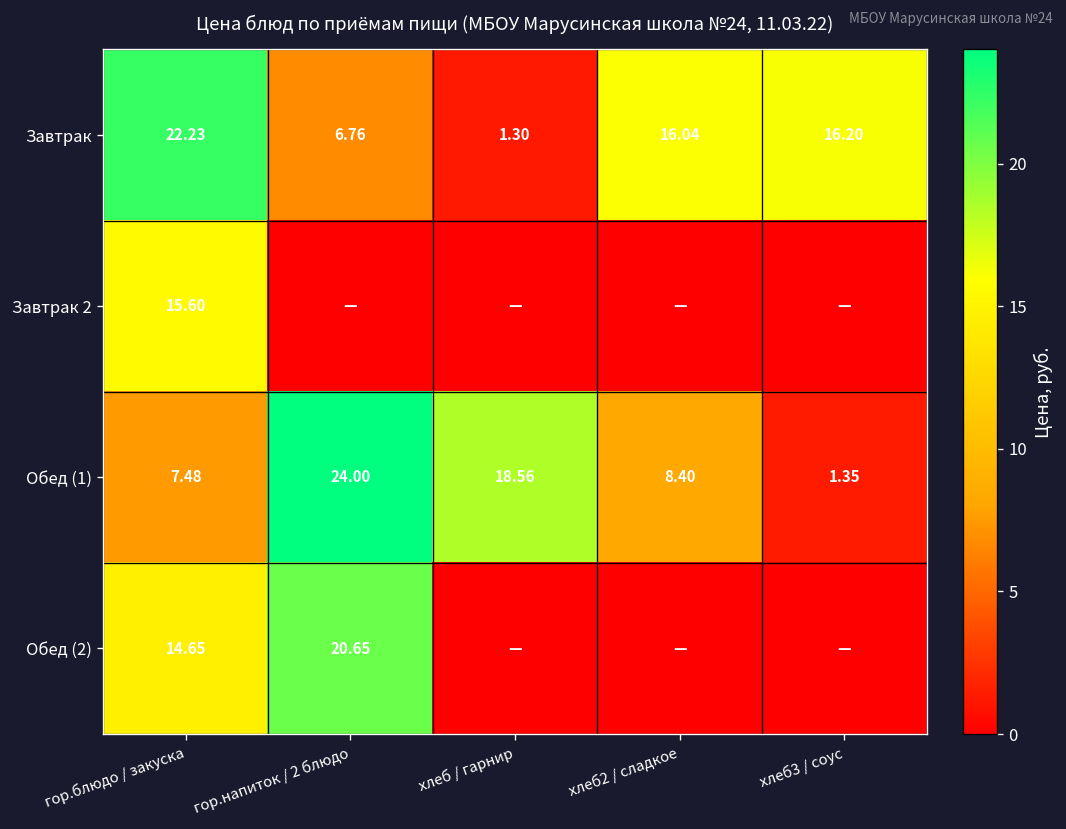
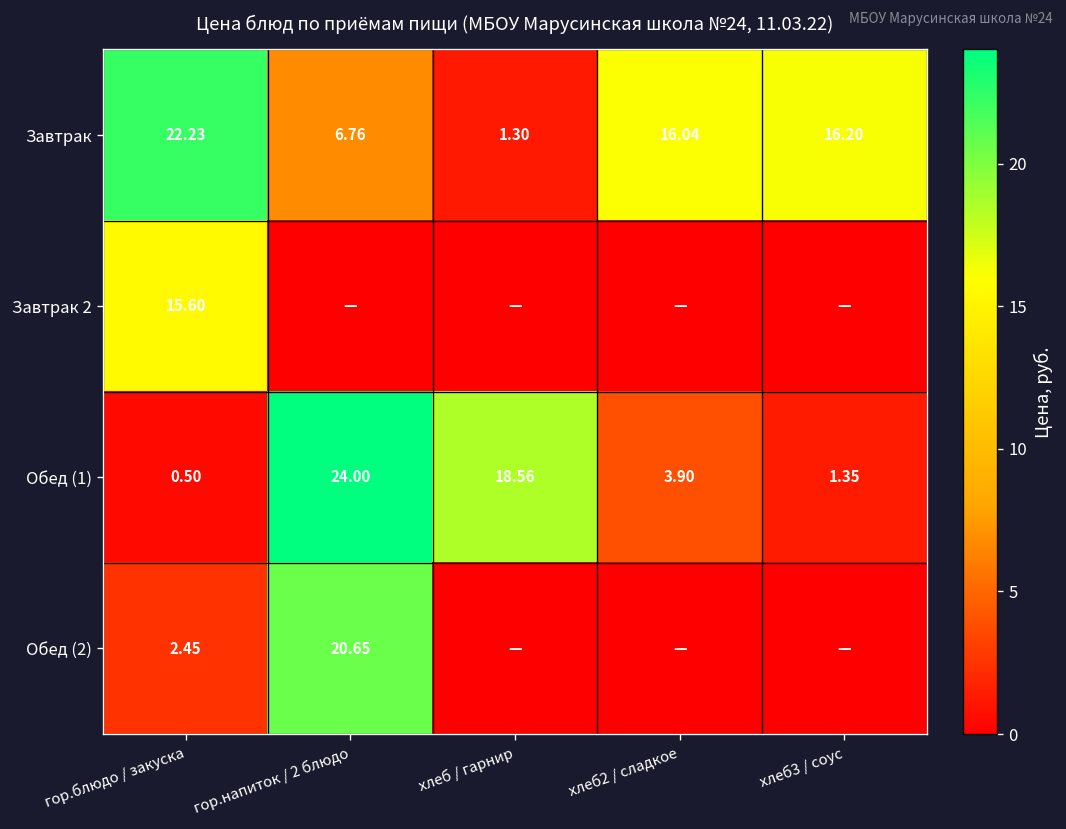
  {
    "Завтрак": {
      "гор.блюдо / закуска": 22.23,
      "гор.напиток / 2 блюдо": 6.76,
      "хлеб / гарнир": 1.30,
      "хлеб2 / сладкое": 16.04,
      "хлеб3 / соус": 16.20
    },
    "Завтрак 2": {
      "гор.блюдо / закуска": 15.60
    },
    "Обед (1)": {
-     "гор.блюдо / закуска": 7.48,
+     "гор.блюдо / закуска": 0.50,
      "гор.напиток / 2 блюдо": 24.00,
      "хлеб / гарнир": 18.56,
-     "хлеб2 / сладкое": 8.40,
+     "хлеб2 / сладкое": 3.90,
      "хлеб3 / соус": 1.35
    },
    "Обед (2)": {
-     "гор.блюдо / закуска": 14.65,
+     "гор.блюдо / закуска": 2.45,
      "гор.напиток / 2 блюдо": 20.65
    }
  }
